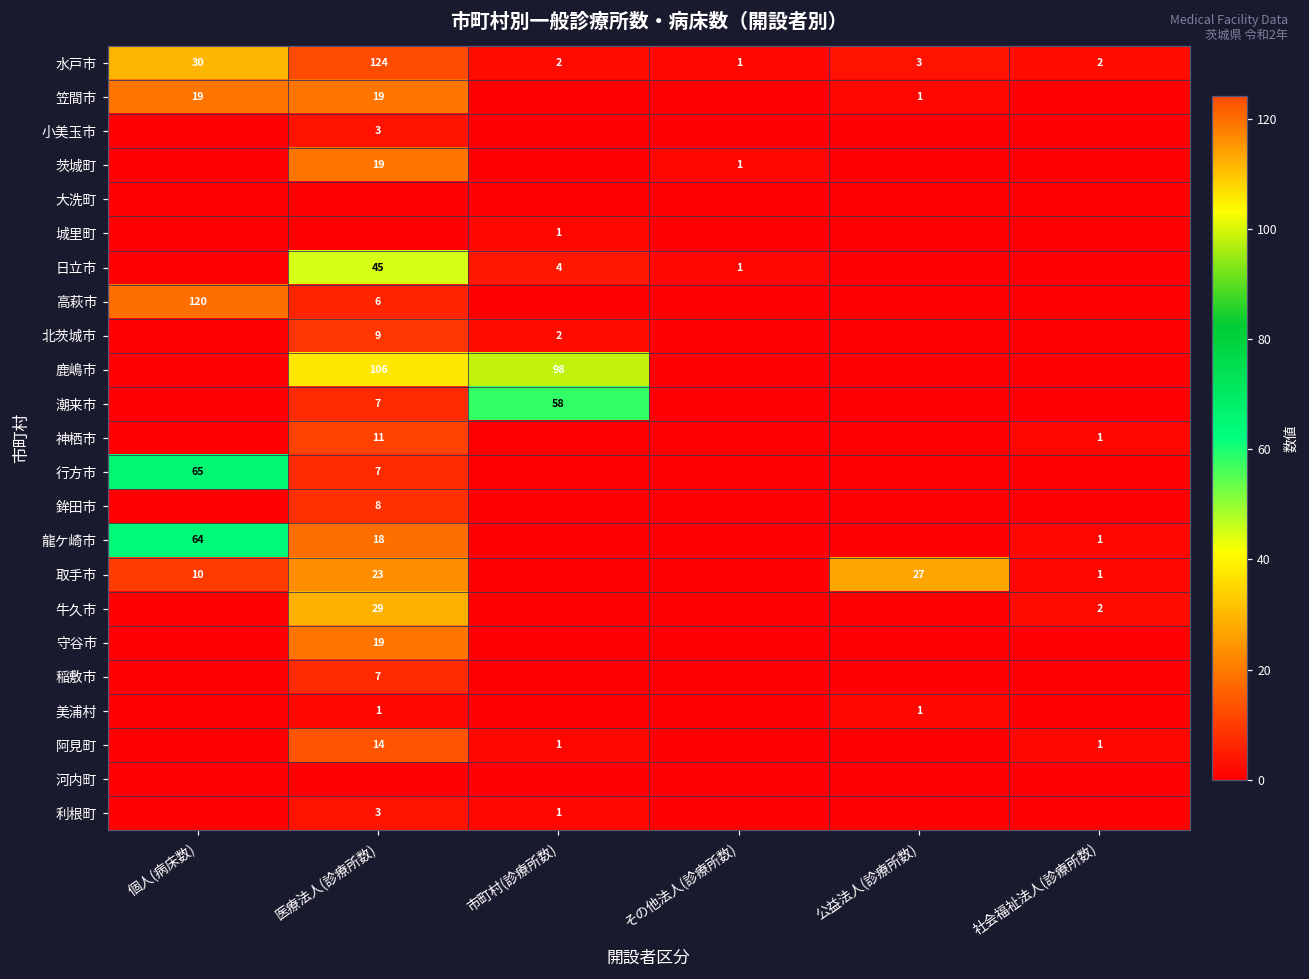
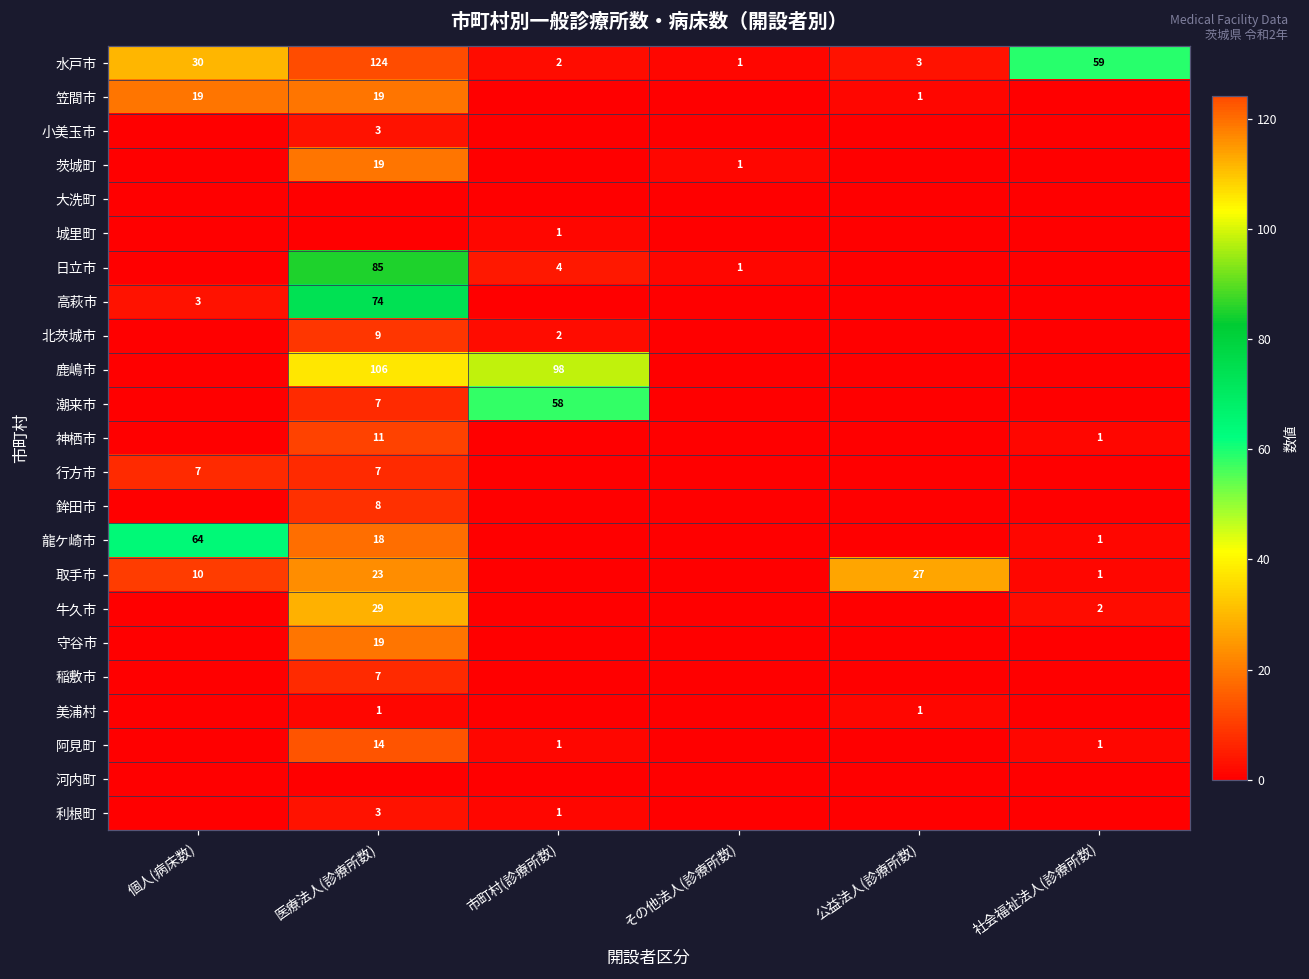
  {
    "水戸市": {
      "個人(病床数)": 30,
      "医療法人(診療所数)": 124,
      "市町村(診療所数)": 2,
      "その他法人(診療所数)": 1,
      "公益法人(診療所数)": 3,
-     "社会福祉法人(診療所数)": 2
+     "社会福祉法人(診療所数)": 59
    },
    "笠間市": {
      "個人(病床数)": 19,
      "医療法人(診療所数)": 19,
      "公益法人(診療所数)": 1
    },
    "小美玉市": {
      "医療法人(診療所数)": 3
    },
    "茨城町": {
      "医療法人(診療所数)": 19,
      "その他法人(診療所数)": 1
    },
    "城里町": {
      "市町村(診療所数)": 1
    },
    "日立市": {
-     "医療法人(診療所数)": 45,
+     "医療法人(診療所数)": 85,
      "市町村(診療所数)": 4,
      "その他法人(診療所数)": 1
    },
    "高萩市": {
-     "個人(病床数)": 120,
-     "医療法人(診療所数)": 6
+     "個人(病床数)": 3,
+     "医療法人(診療所数)": 74
    },
    "北茨城市": {
      "医療法人(診療所数)": 9,
      "市町村(診療所数)": 2
    },
    "鹿嶋市": {
      "医療法人(診療所数)": 106,
      "市町村(診療所数)": 98
    },
    "潮来市": {
      "医療法人(診療所数)": 7,
      "市町村(診療所数)": 58
    },
    "神栖市": {
      "医療法人(診療所数)": 11,
      "社会福祉法人(診療所数)": 1
    },
    "行方市": {
-     "個人(病床数)": 65,
+     "個人(病床数)": 7,
      "医療法人(診療所数)": 7
    },
    "鉾田市": {
      "医療法人(診療所数)": 8
    },
    "龍ケ崎市": {
      "個人(病床数)": 64,
      "医療法人(診療所数)": 18,
      "社会福祉法人(診療所数)": 1
    },
    "取手市": {
      "個人(病床数)": 10,
      "医療法人(診療所数)": 23,
      "公益法人(診療所数)": 27,
      "社会福祉法人(診療所数)": 1
    },
    "牛久市": {
      "医療法人(診療所数)": 29,
      "社会福祉法人(診療所数)": 2
    },
    "守谷市": {
      "医療法人(診療所数)": 19
    },
    "稲敷市": {
      "医療法人(診療所数)": 7
    },
    "美浦村": {
      "医療法人(診療所数)": 1,
      "公益法人(診療所数)": 1
    },
    "阿見町": {
      "医療法人(診療所数)": 14,
      "市町村(診療所数)": 1,
      "社会福祉法人(診療所数)": 1
    },
    "利根町": {
      "医療法人(診療所数)": 3,
      "市町村(診療所数)": 1
    }
  }
